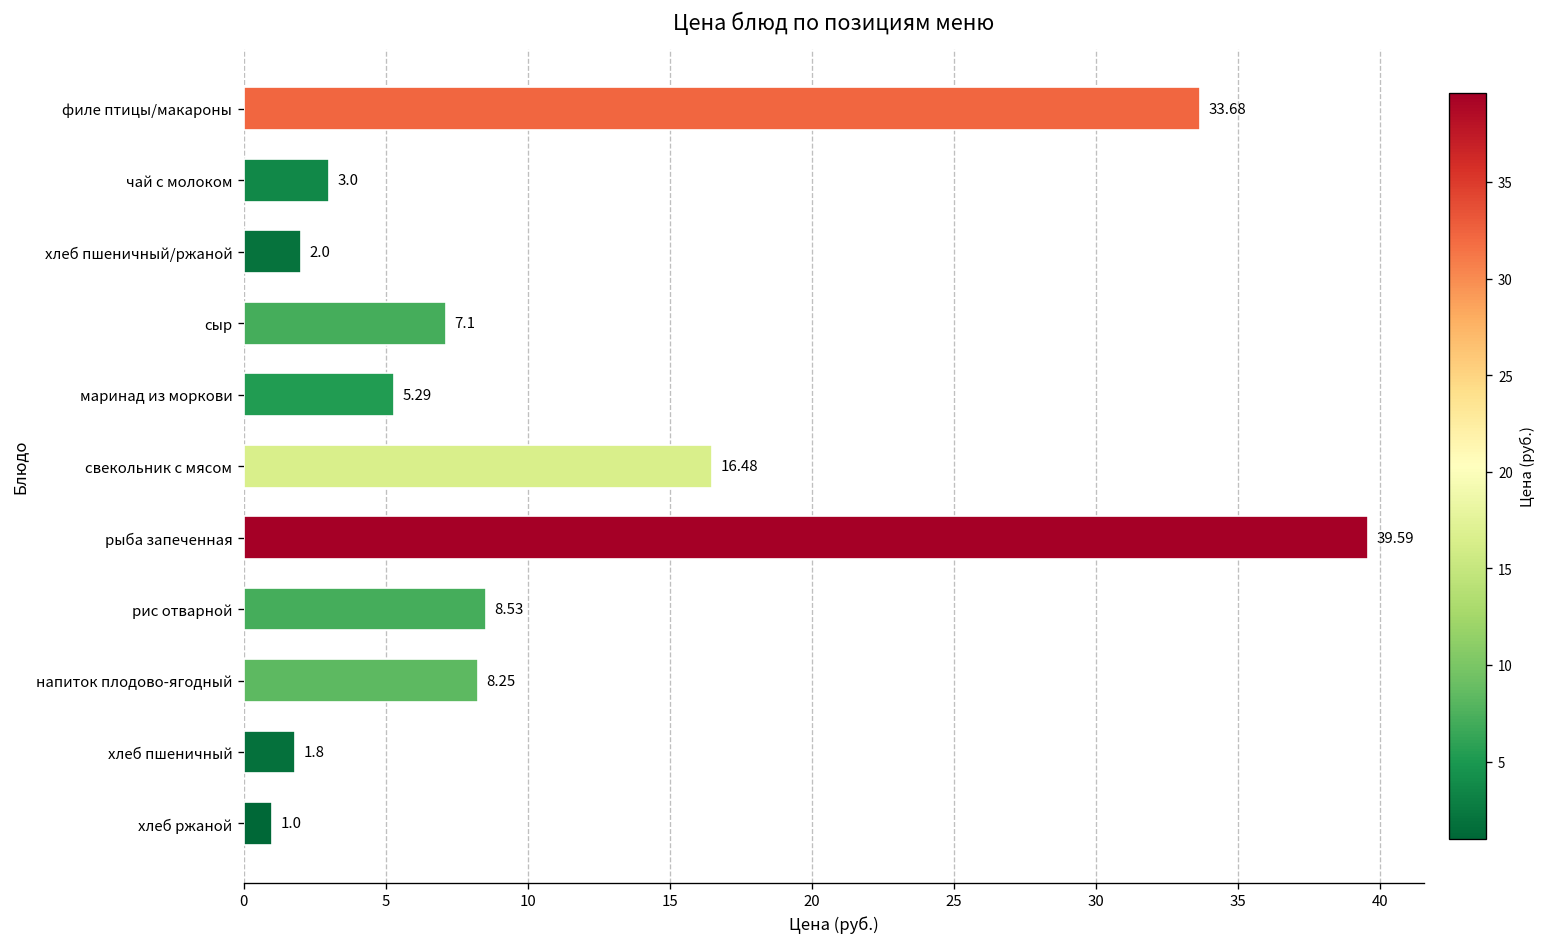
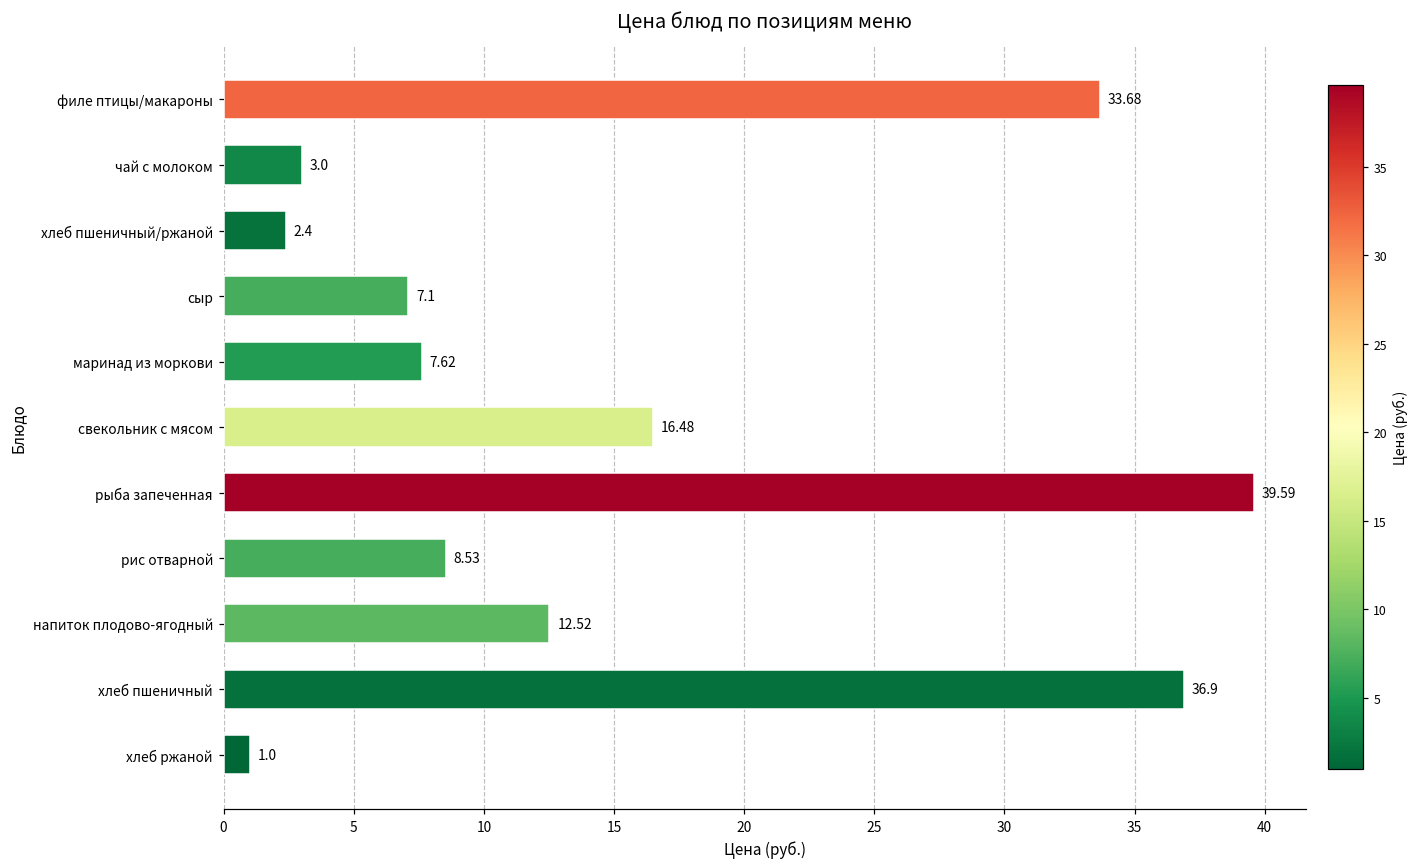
  {
    "филе птицы/макароны": 33.68,
    "чай с молоком": 3.0,
-   "хлеб пшеничный/ржаной": 2.0,
+   "хлеб пшеничный/ржаной": 2.4,
    "сыр": 7.1,
-   "маринад из моркови": 5.29,
+   "маринад из моркови": 7.62,
    "свекольник с мясом": 16.48,
    "рыба запеченная": 39.59,
    "рис отварной": 8.53,
-   "напиток плодово-ягодный": 8.25,
-   "хлеб пшеничный": 1.8,
+   "напиток плодово-ягодный": 12.52,
+   "хлеб пшеничный": 36.9,
    "хлеб ржаной": 1.0
  }
